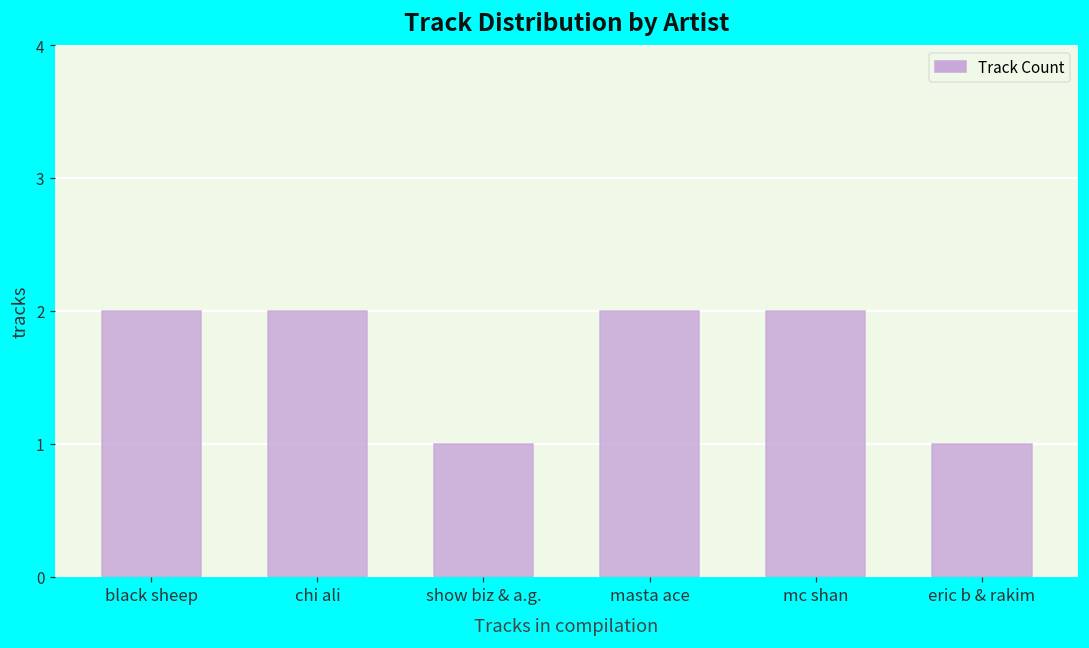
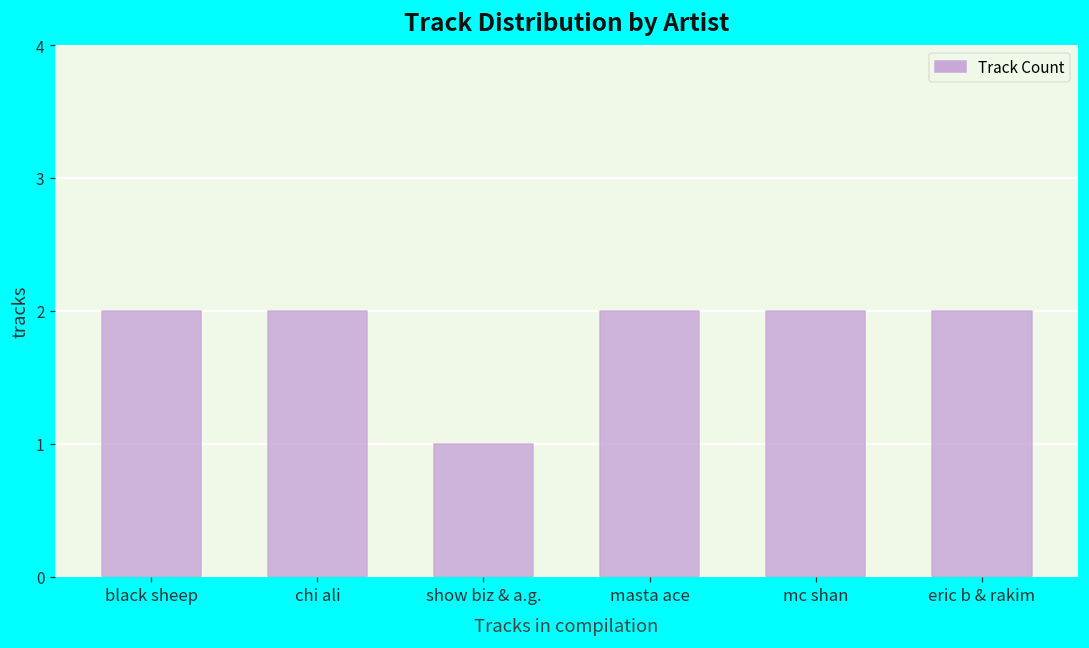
  {
    "black sheep": 2,
    "chi ali": 2,
    "show biz & a.g.": 1,
    "masta ace": 2,
    "mc shan": 2,
-   "eric b & rakim": 1
+   "eric b & rakim": 2
  }
